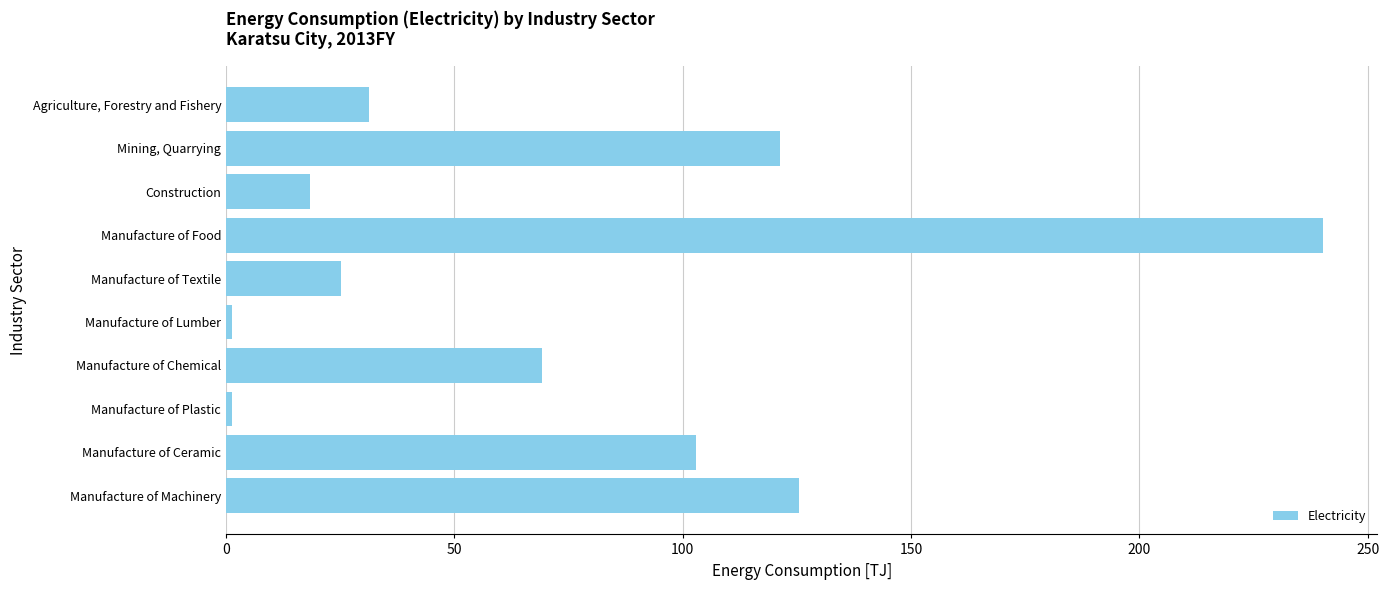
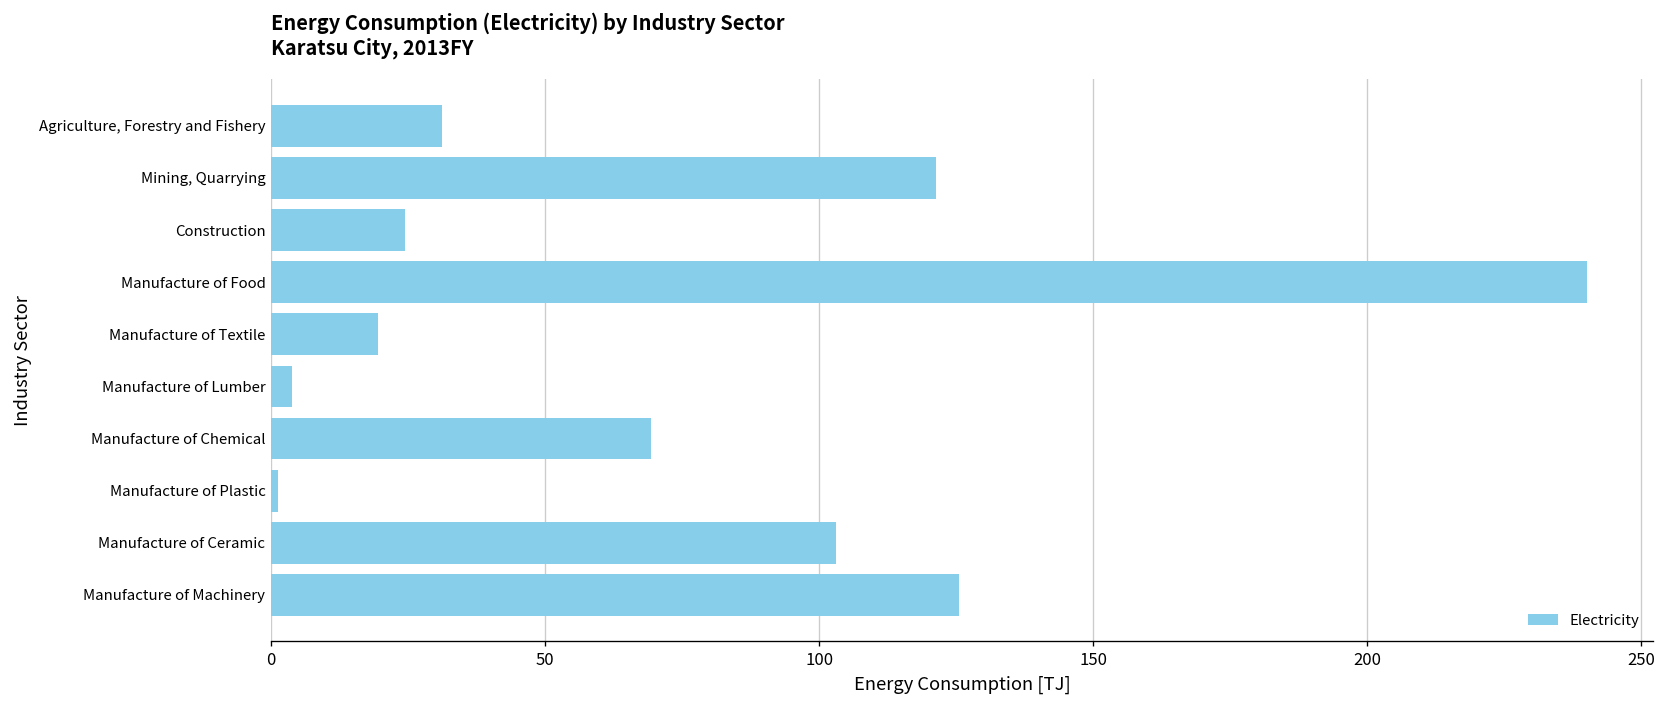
  {
    "Agriculture, Forestry and Fishery": 31,
    "Mining, Quarrying": 121,
-   "Construction": 18,
+   "Construction": 24,
    "Manufacture of Food": 240,
-   "Manufacture of Textile": 25,
-   "Manufacture of Lumber": 1,
+   "Manufacture of Textile": 19,
+   "Manufacture of Lumber": 4,
    "Manufacture of Chemical": 69,
    "Manufacture of Plastic": 1,
    "Manufacture of Ceramic": 103,
    "Manufacture of Machinery": 125
  }
